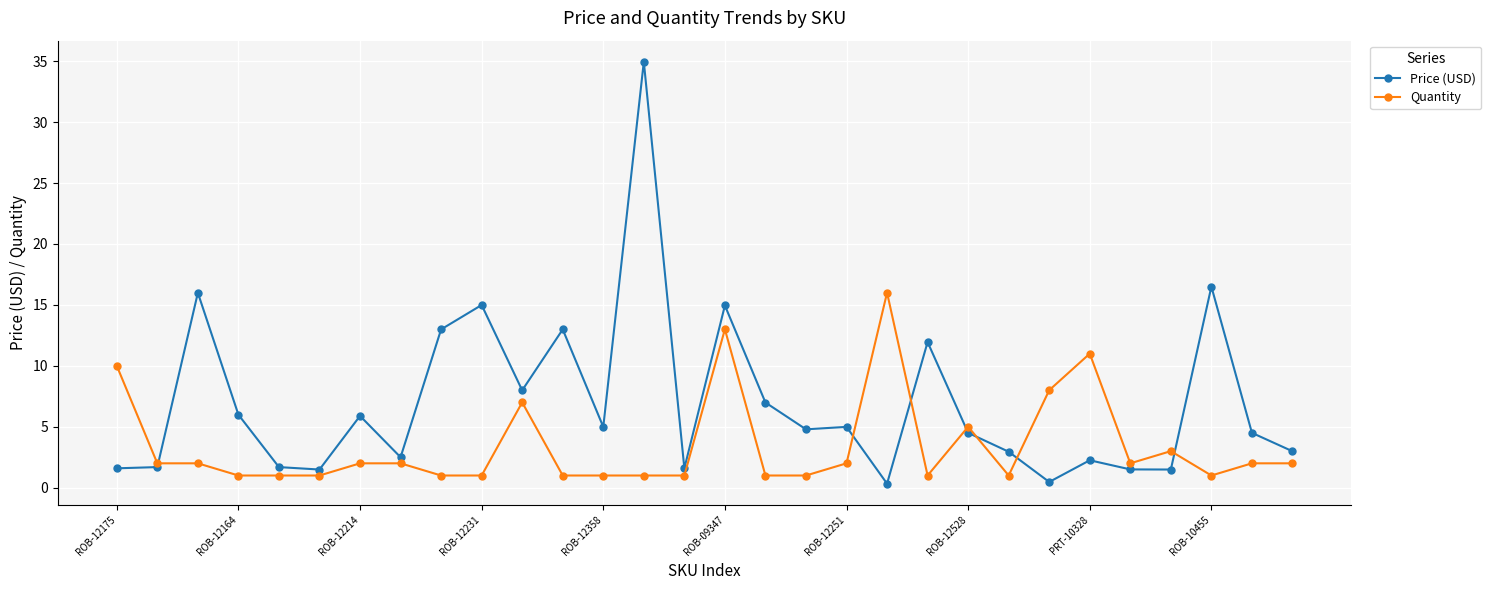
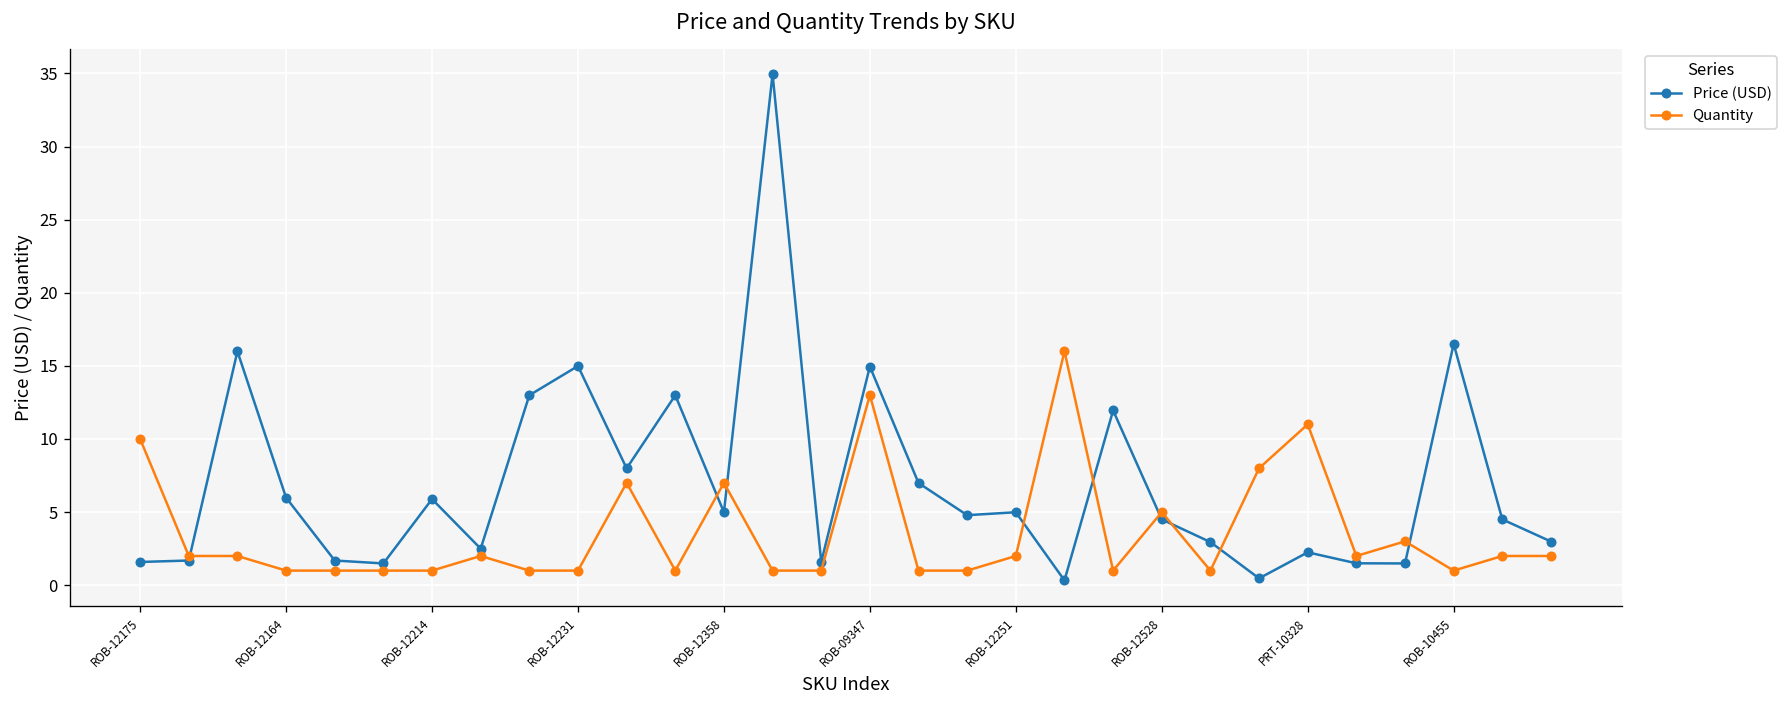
  {
    "Price (USD)": {
      "ROB-12175": 1.6,
      "ROB-12164": 6,
      "ROB-12214": 6,
      "ROB-12231": 15,
      "ROB-12358": 5,
      "ROB-09347": 15,
      "ROB-12251": 5,
      "ROB-12528": 4.5,
      "PRT-10328": 2.3,
      "ROB-10455": 16.5
    },
    "Quantity": {
      "ROB-12175": 10,
      "ROB-12164": 1,
-     "ROB-12214": 2,
+     "ROB-12214": 1,
      "ROB-12231": 1,
-     "ROB-12358": 1,
+     "ROB-12358": 7,
      "ROB-09347": 13,
      "ROB-12251": 2,
      "ROB-12528": 5,
      "PRT-10328": 11,
      "ROB-10455": 1
    }
  }
